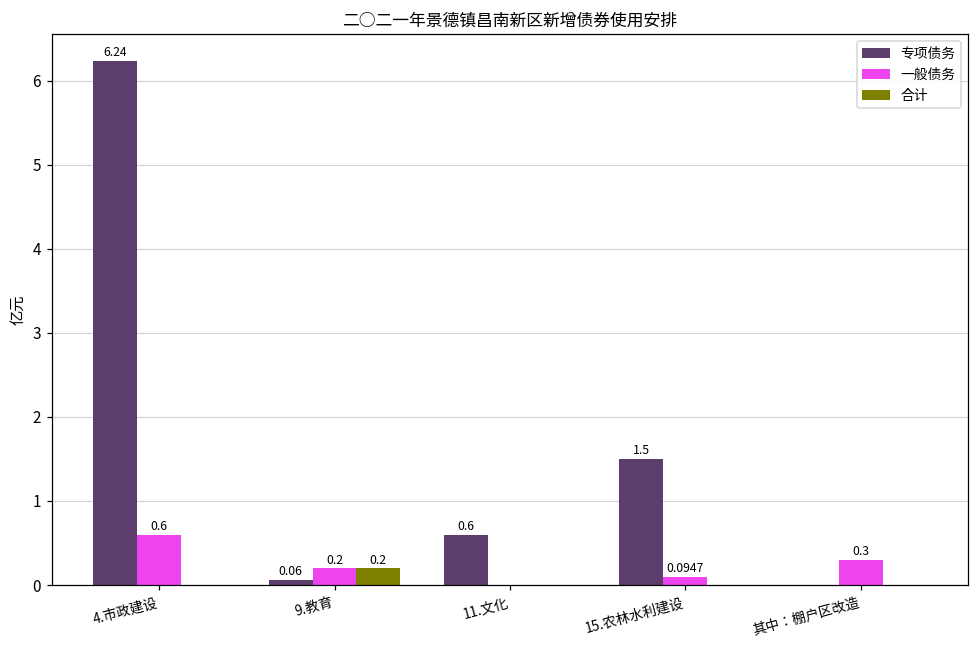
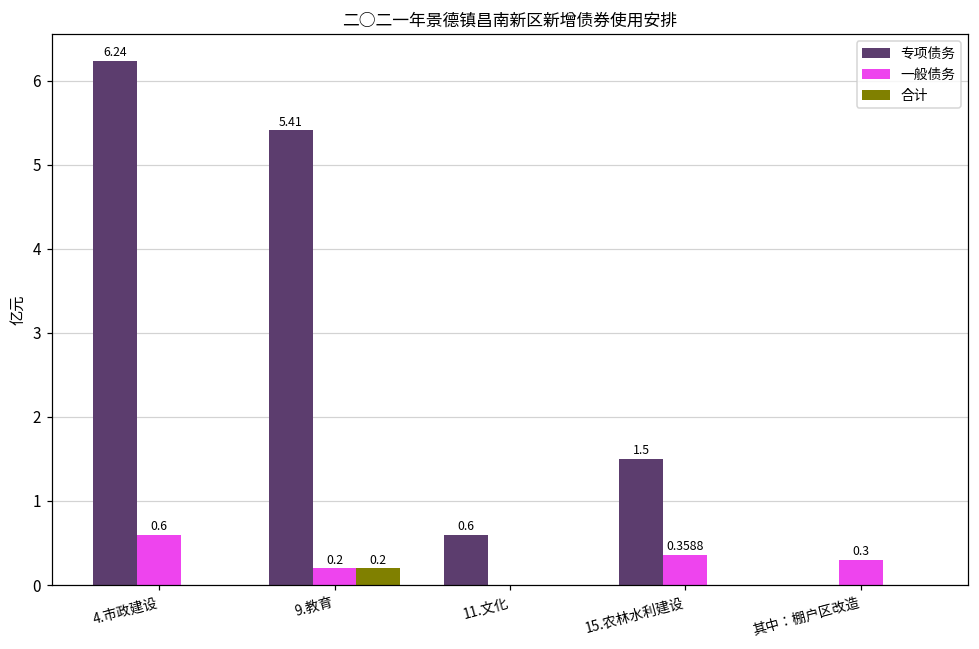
  {
    "专项债务": {
      "4.市政建设": 6.24,
-     "9.教育": 0.06,
+     "9.教育": 5.41,
      "11.文化": 0.6,
      "15.农林水利建设": 1.5
    },
    "一般债务": {
      "4.市政建设": 0.6,
      "9.教育": 0.2,
-     "15.农林水利建设": 0.0947,
+     "15.农林水利建设": 0.3588,
      "其中：棚户区改造": 0.3
    },
    "合计": {
      "9.教育": 0.2
    }
  }
